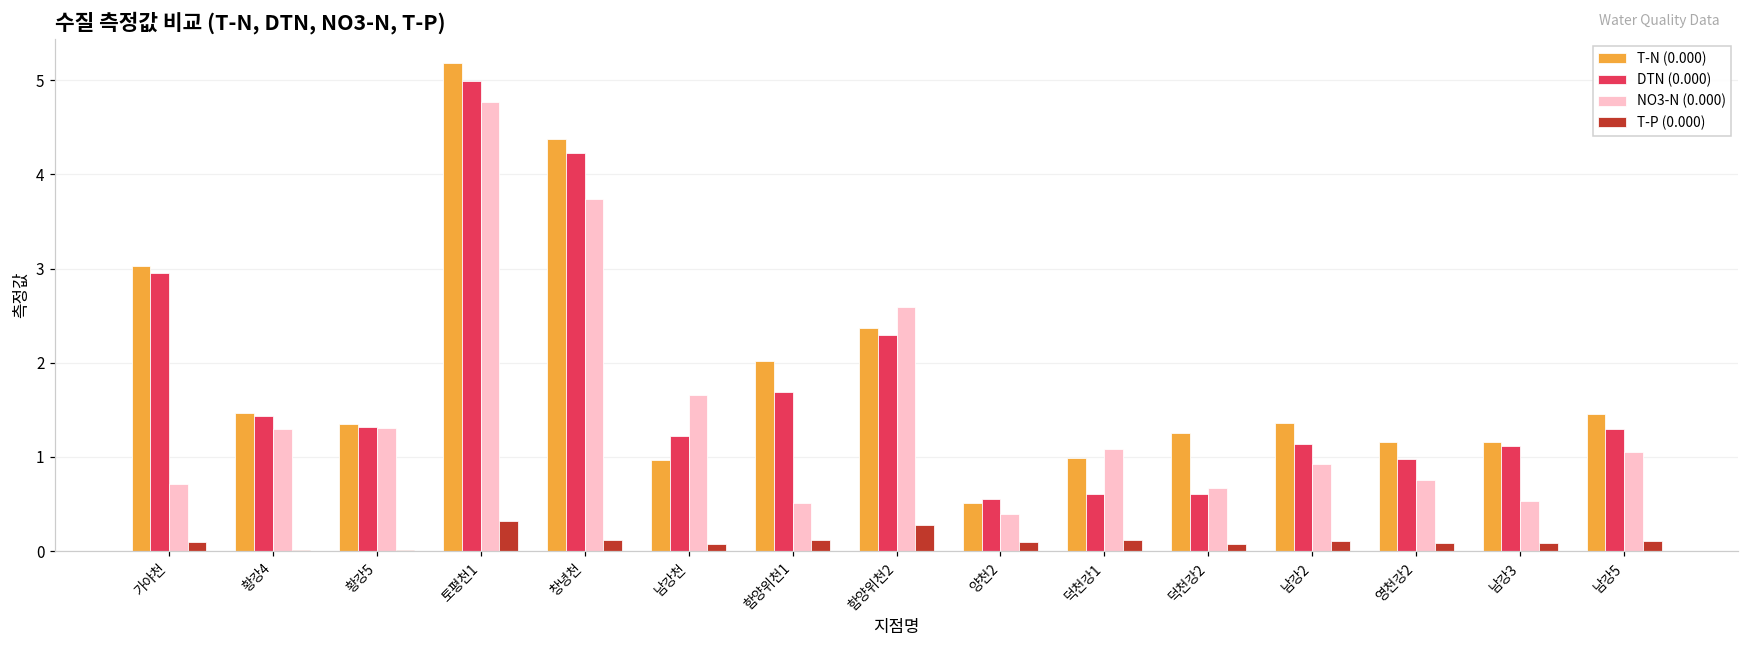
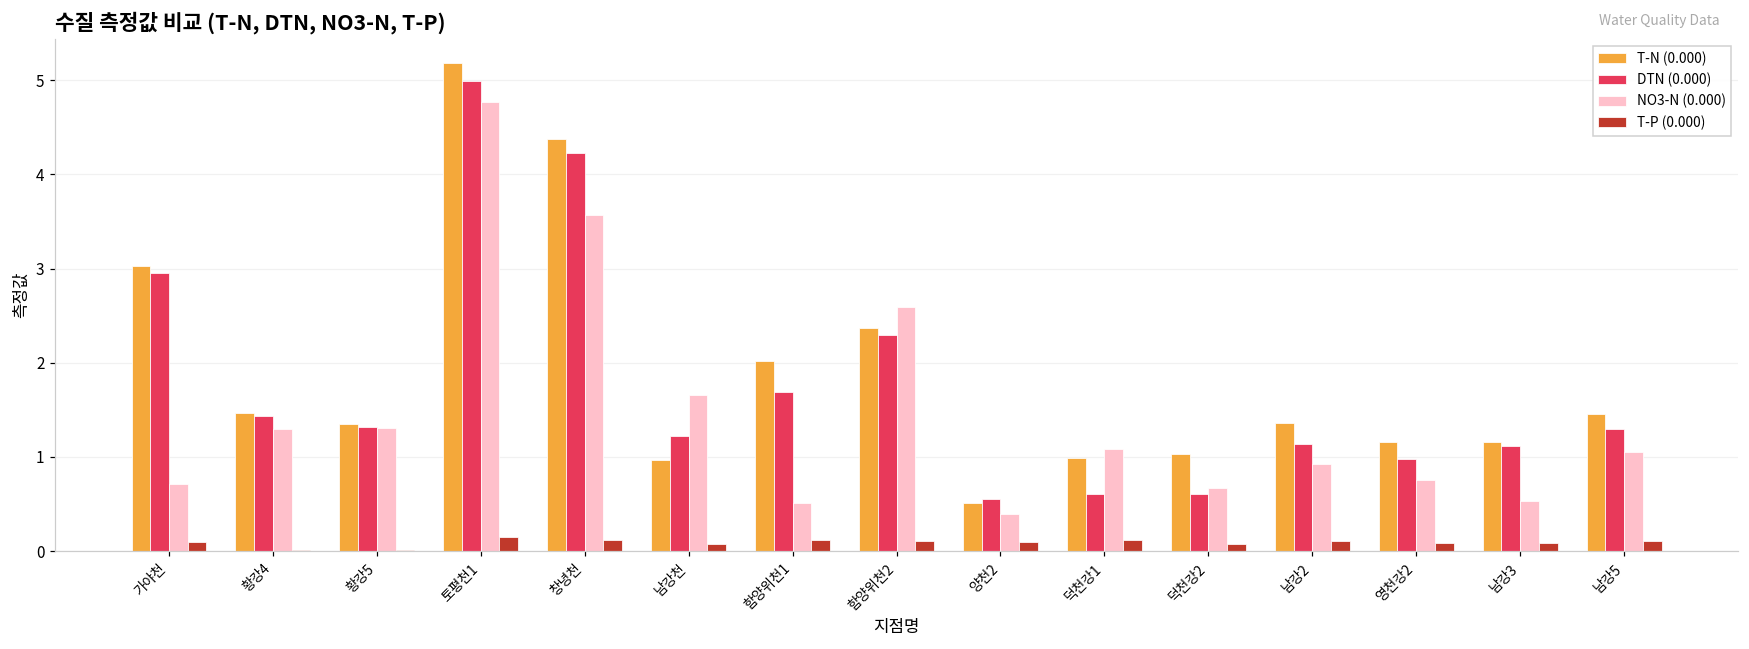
  {
    "T-N (0.000)": {
      "가야천": 3.0,
      "황강4": 1.5,
      "황강5": 1.3,
      "토평천1": 5.2,
      "창녕천": 4.4,
      "남강천": 1.0,
      "함양위천1": 2.0,
      "함양위천2": 2.4,
      "양천2": 0.5,
      "덕천강1": 1.0,
-     "덕천강2": 1.3,
+     "덕천강2": 1.0,
      "남강2": 1.4,
      "영천강2": 1.2,
      "남강3": 1.2,
      "남강5": 1.5
    },
    "DTN (0.000)": {
      "가야천": 3.0,
      "황강4": 1.4,
      "황강5": 1.3,
      "토평천1": 5.0,
      "창녕천": 4.2,
      "남강천": 1.2,
      "함양위천1": 1.7,
      "함양위천2": 2.3,
      "양천2": 0.6,
      "덕천강1": 0.6,
      "덕천강2": 0.6,
      "남강2": 1.1,
      "영천강2": 1.0,
      "남강3": 1.1,
      "남강5": 1.3
    },
    "NO3-N (0.000)": {
      "가야천": 0.7,
      "황강4": 1.3,
      "황강5": 1.3,
      "토평천1": 4.8,
-     "창녕천": 3.7,
+     "창녕천": 3.6,
      "남강천": 1.7,
      "함양위천1": 0.5,
      "함양위천2": 2.6,
      "양천2": 0.4,
      "덕천강1": 1.1,
      "덕천강2": 0.7,
      "남강2": 0.9,
      "영천강2": 0.8,
      "남강3": 0.5,
      "남강5": 1.1
    },
    "T-P (0.000)": {
      "가야천": 0.1,
-     "토평천1": 0.3,
+     "토평천1": 0.2,
      "창녕천": 0.1,
      "남강천": 0.1,
      "함양위천1": 0.1,
-     "함양위천2": 0.3,
+     "함양위천2": 0.1,
      "양천2": 0.1,
      "덕천강1": 0.1,
      "덕천강2": 0.1,
      "남강2": 0.1,
      "영천강2": 0.1,
      "남강3": 0.1,
      "남강5": 0.1
    }
  }
